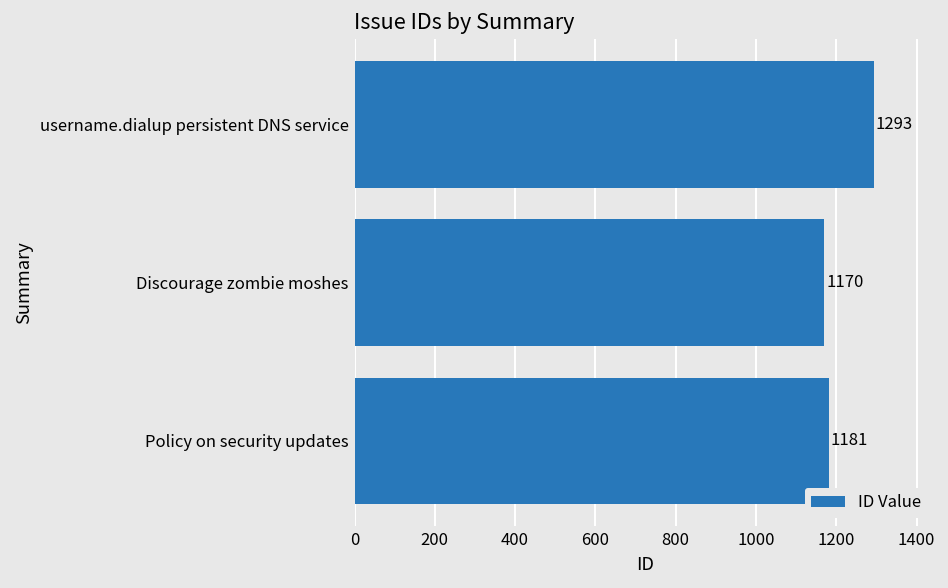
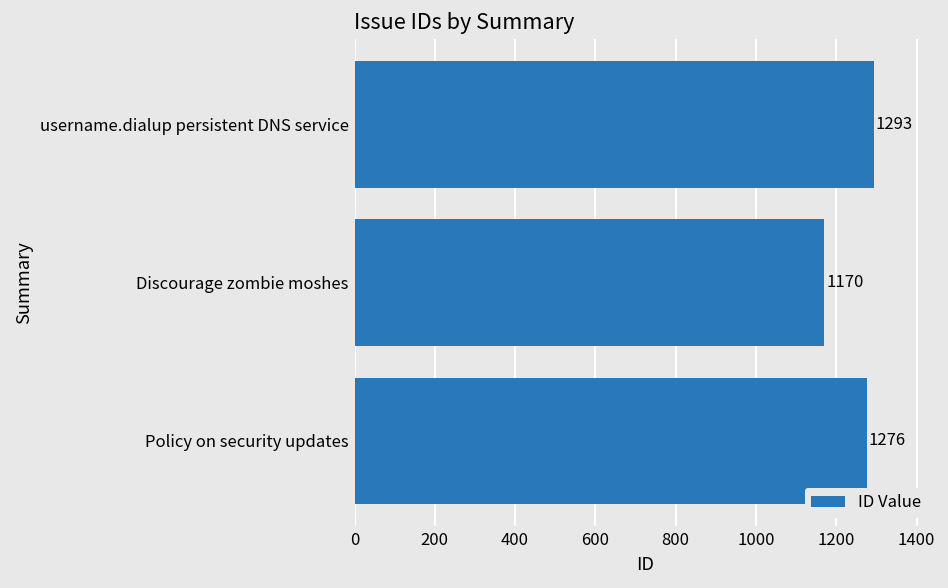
  {
    "username.dialup persistent DNS service": 1293,
    "Discourage zombie moshes": 1170,
-   "Policy on security updates": 1181
+   "Policy on security updates": 1276
  }
